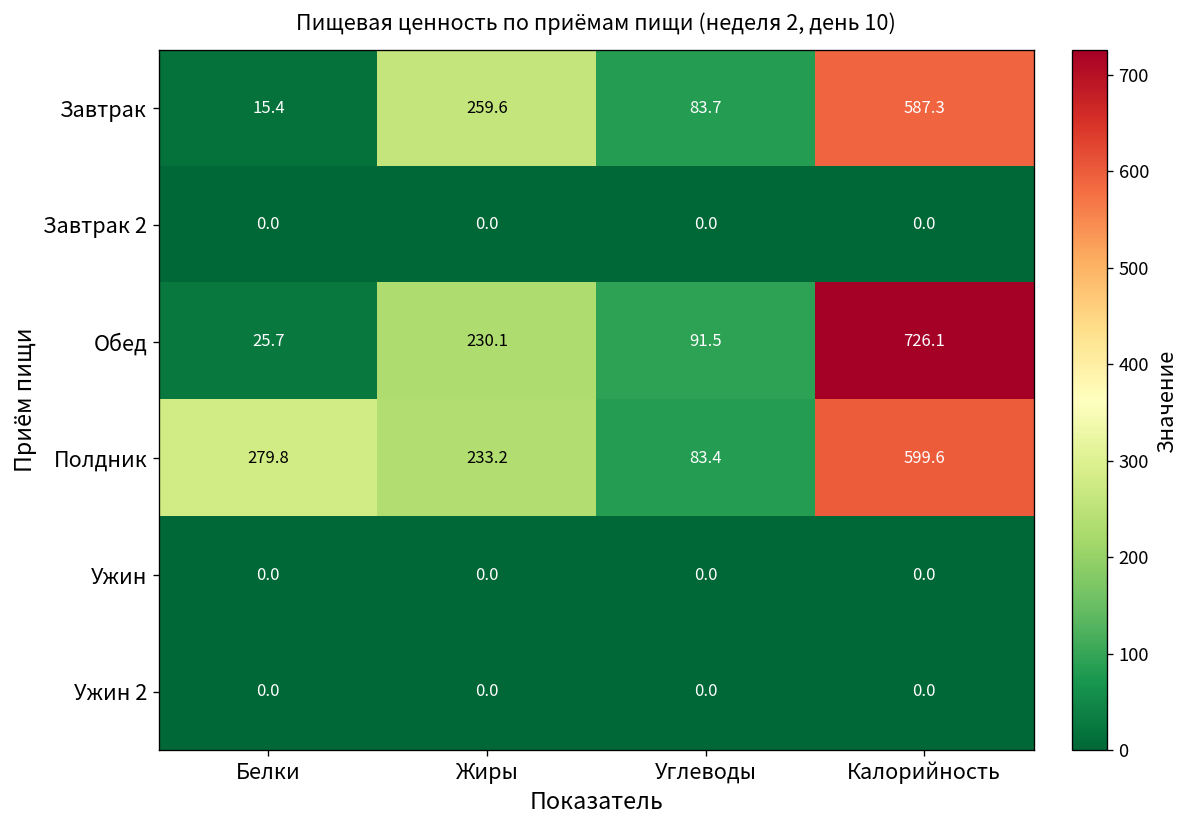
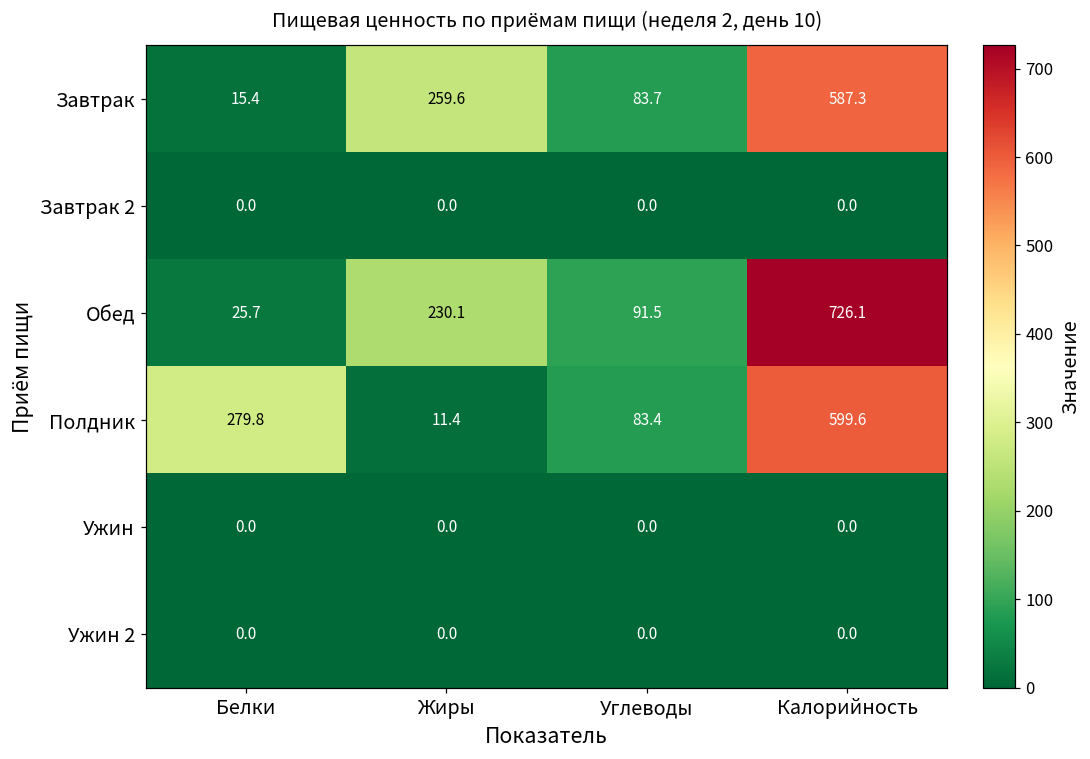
  {
    "Завтрак": {
      "Белки": 15.4,
      "Жиры": 259.6,
      "Углеводы": 83.7,
      "Калорийность": 587.3
    },
    "Завтрак 2": {
      "Белки": 0.0,
      "Жиры": 0.0,
      "Углеводы": 0.0,
      "Калорийность": 0.0
    },
    "Обед": {
      "Белки": 25.7,
      "Жиры": 230.1,
      "Углеводы": 91.5,
      "Калорийность": 726.1
    },
    "Полдник": {
      "Белки": 279.8,
-     "Жиры": 233.2,
+     "Жиры": 11.4,
      "Углеводы": 83.4,
      "Калорийность": 599.6
    },
    "Ужин": {
      "Белки": 0.0,
      "Жиры": 0.0,
      "Углеводы": 0.0,
      "Калорийность": 0.0
    },
    "Ужин 2": {
      "Белки": 0.0,
      "Жиры": 0.0,
      "Углеводы": 0.0,
      "Калорийность": 0.0
    }
  }
